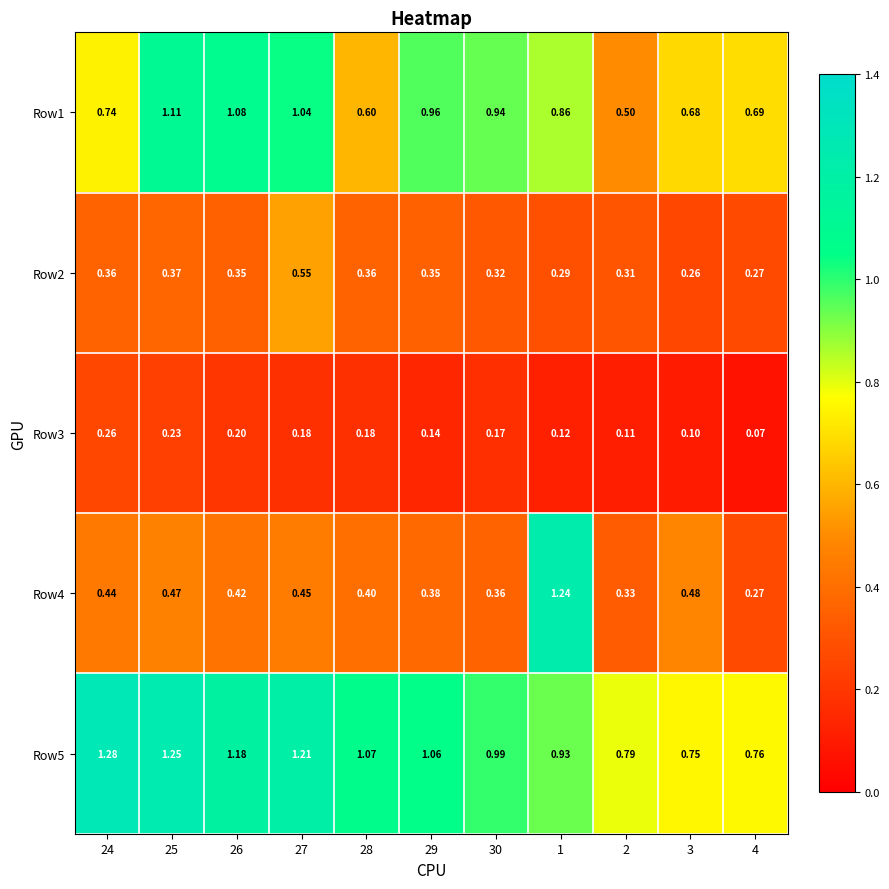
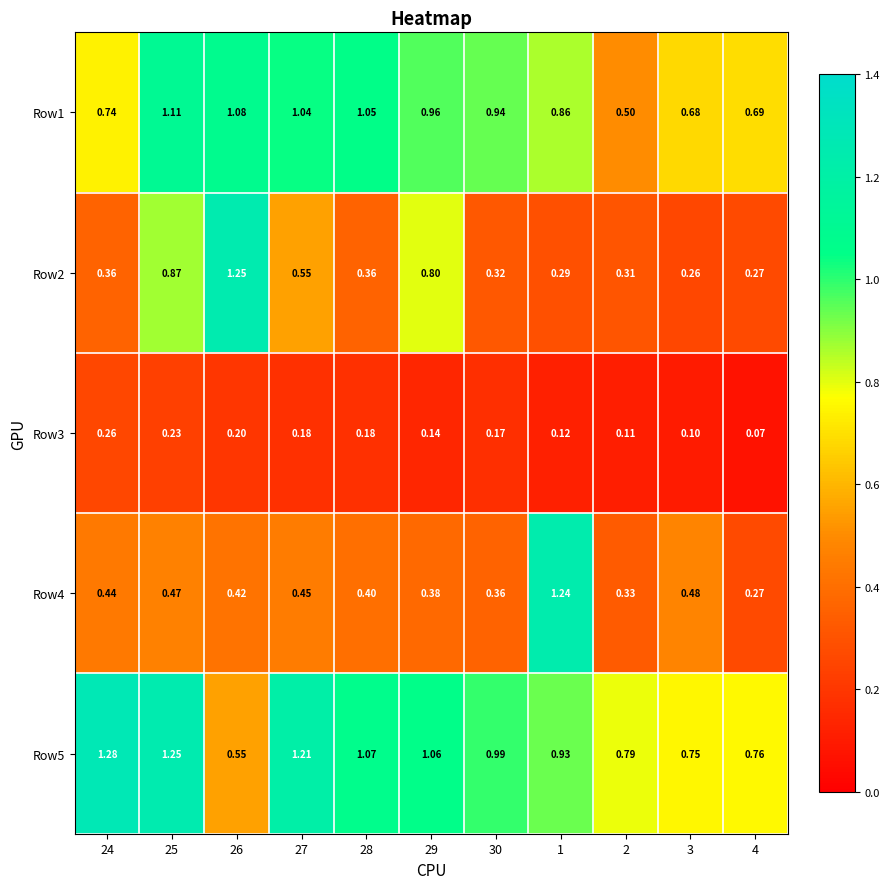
  {
    "Row1": {
      "24": 0.74,
      "25": 1.11,
      "26": 1.08,
      "27": 1.04,
-     "28": 0.60,
+     "28": 1.05,
      "29": 0.96,
      "30": 0.94,
      "1": 0.86,
      "2": 0.50,
      "3": 0.68,
      "4": 0.69
    },
    "Row2": {
      "24": 0.36,
-     "25": 0.37,
-     "26": 0.35,
+     "25": 0.87,
+     "26": 1.25,
      "27": 0.55,
      "28": 0.36,
-     "29": 0.35,
+     "29": 0.80,
      "30": 0.32,
      "1": 0.29,
      "2": 0.31,
      "3": 0.26,
      "4": 0.27
    },
    "Row3": {
      "24": 0.26,
      "25": 0.23,
      "26": 0.20,
      "27": 0.18,
      "28": 0.18,
      "29": 0.14,
      "30": 0.17,
      "1": 0.12,
      "2": 0.11,
      "3": 0.10,
      "4": 0.07
    },
    "Row4": {
      "24": 0.44,
      "25": 0.47,
      "26": 0.42,
      "27": 0.45,
      "28": 0.40,
      "29": 0.38,
      "30": 0.36,
      "1": 1.24,
      "2": 0.33,
      "3": 0.48,
      "4": 0.27
    },
    "Row5": {
      "24": 1.28,
      "25": 1.25,
-     "26": 1.18,
+     "26": 0.55,
      "27": 1.21,
      "28": 1.07,
      "29": 1.06,
      "30": 0.99,
      "1": 0.93,
      "2": 0.79,
      "3": 0.75,
      "4": 0.76
    }
  }
